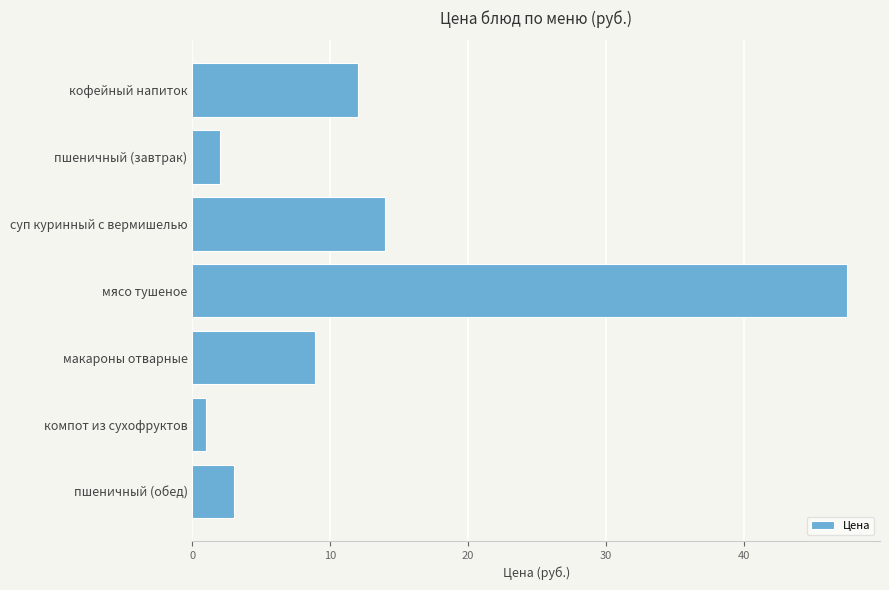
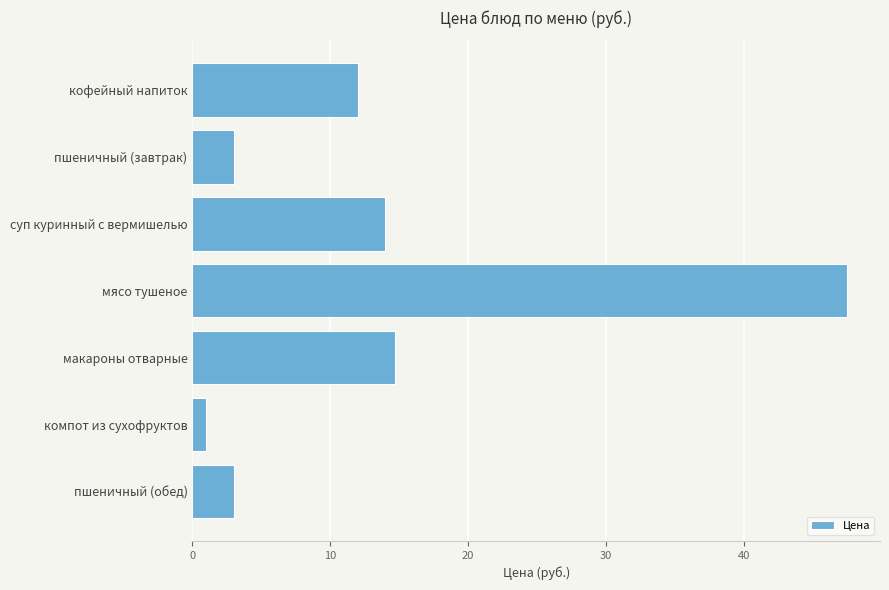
  {
    "кофейный напиток": 12.0,
-   "пшеничный (завтрак)": 2,
+   "пшеничный (завтрак)": 3,
    "суп куринный с вермишелью": 14.0,
    "мясо тушеное": 47.5,
-   "макароны отварные": 8.9,
+   "макароны отварные": 14.7,
    "компот из сухофруктов": 1.0,
    "пшеничный (обед)": 3.0
  }
